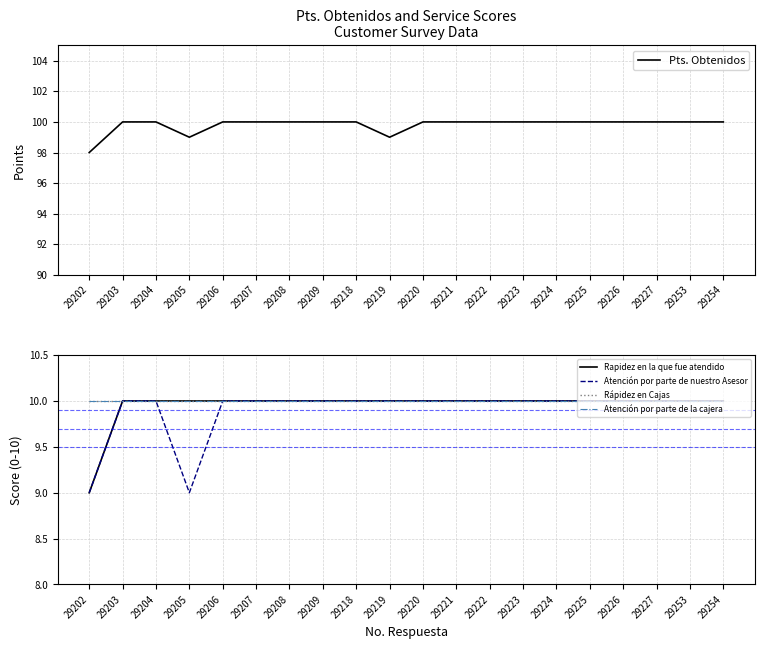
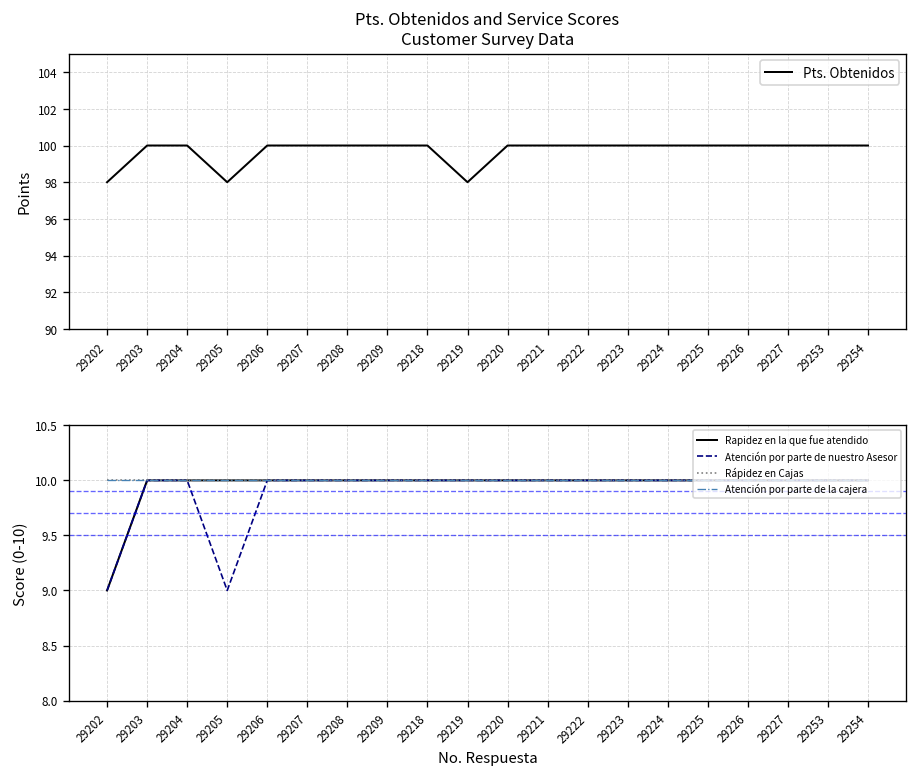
  {
    "Pts. Obtenidos and Service Scores Customer Survey Data": {
      "29202": 98,
      "29203": 100,
      "29204": 100,
-     "29205": 99,
+     "29205": 98,
      "29206": 100,
      "29207": 100,
      "29208": 100,
      "29209": 100,
      "29218": 100,
-     "29219": 99,
+     "29219": 98,
      "29220": 100,
      "29221": 100,
      "29222": 100,
      "29223": 100,
      "29224": 100,
      "29225": 100,
      "29226": 100,
      "29227": 100,
      "29253": 100,
      "29254": 100
    }
  }
